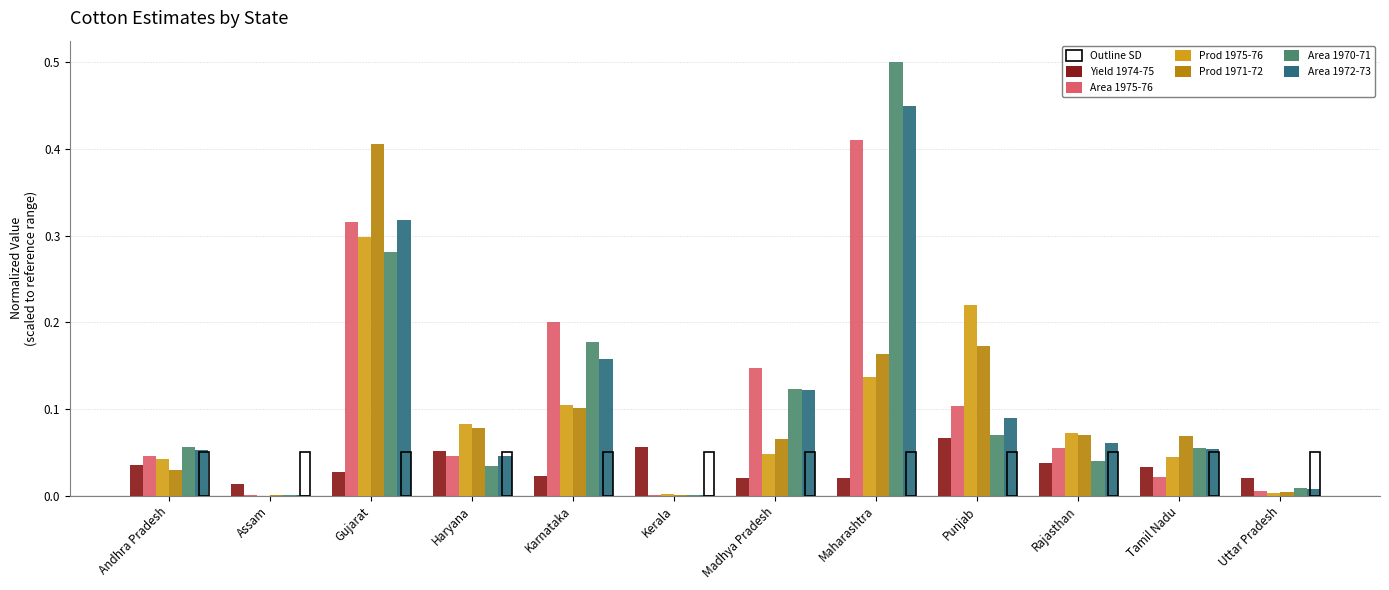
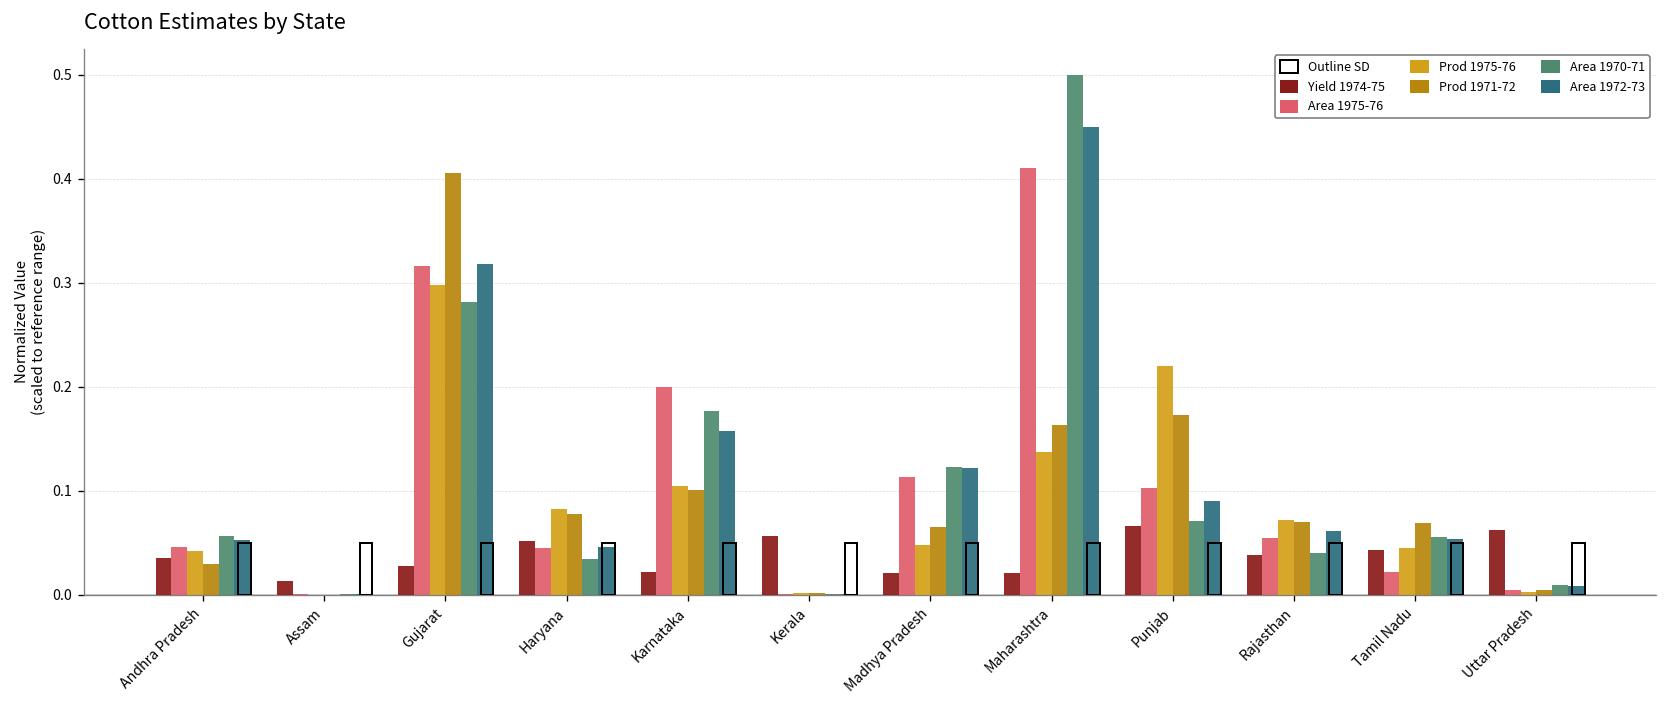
  {
    "Yield 1974-75": {
      "Andhra Pradesh": 0.04,
      "Assam": 0.01,
      "Gujarat": 0.03,
      "Haryana": 0.05,
      "Karnataka": 0.02,
      "Kerala": 0.06,
      "Madhya Pradesh": 0.02,
      "Maharashtra": 0.02,
      "Punjab": 0.07,
      "Rajasthan": 0.04,
-     "Tamil Nadu": 0.03,
-     "Uttar Pradesh": 0.02
+     "Tamil Nadu": 0.04,
+     "Uttar Pradesh": 0.06
    },
    "Area 1975-76": {
      "Andhra Pradesh": 0.05,
      "Gujarat": 0.32,
      "Haryana": 0.05,
      "Karnataka": 0.20,
-     "Madhya Pradesh": 0.15,
+     "Madhya Pradesh": 0.11,
      "Maharashtra": 0.41,
      "Punjab": 0.10,
      "Rajasthan": 0.05,
      "Tamil Nadu": 0.02,
      "Uttar Pradesh": 0.01
    }
  }
